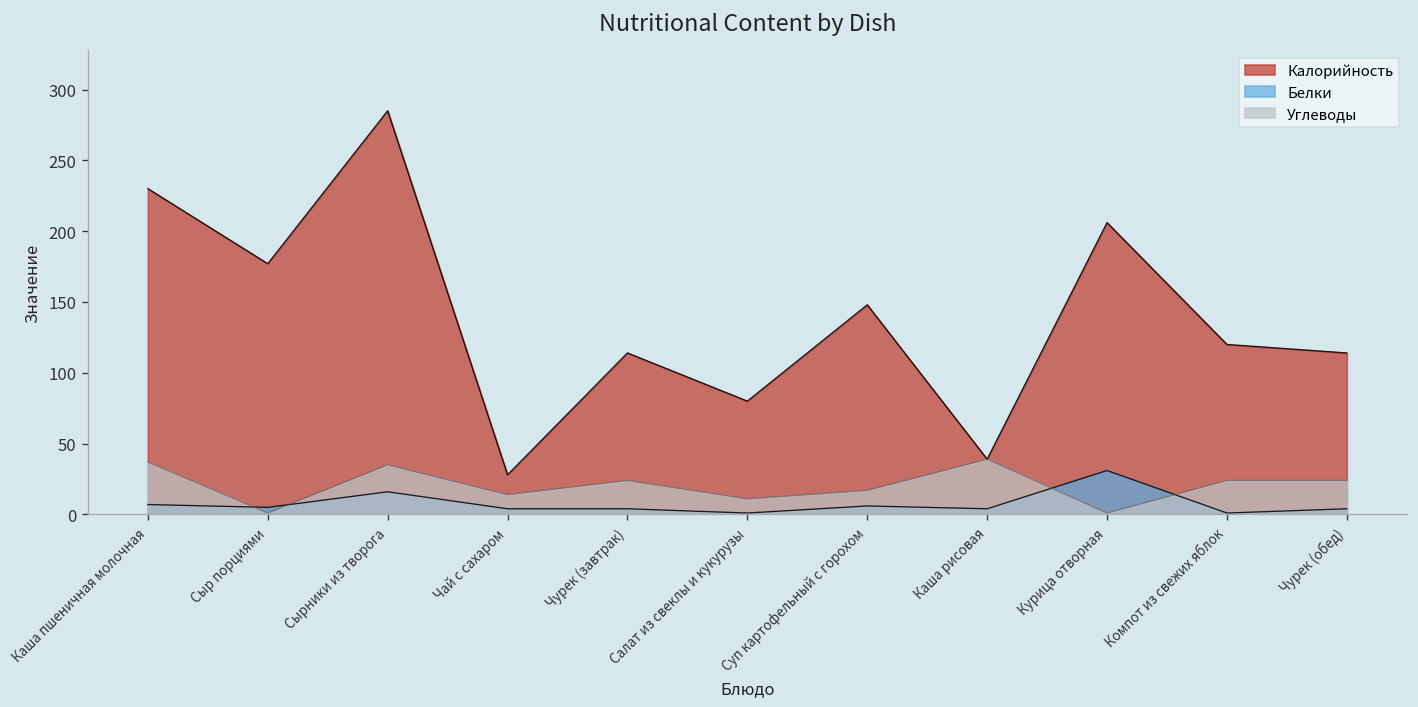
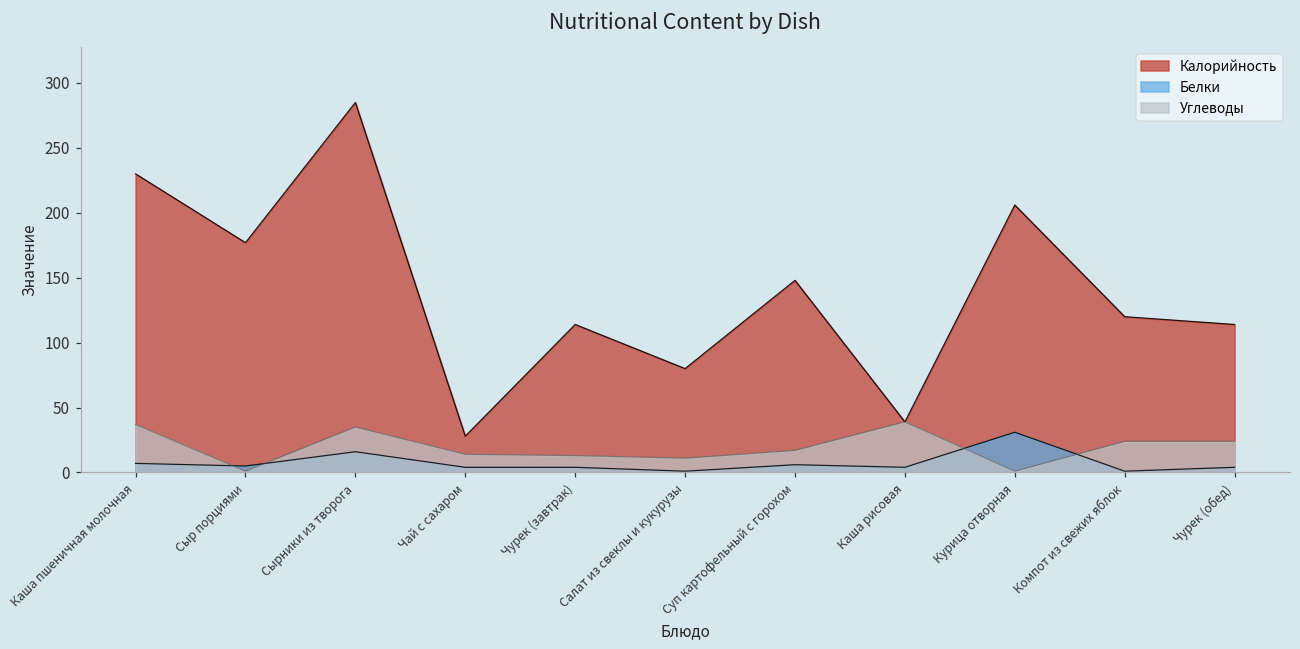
  {
    "Калорийность": {
      "Каша пшеничная молочная": 230,
      "Сыр порциями": 177,
      "Сырники из творога": 285,
      "Чай с сахаром": 28,
      "Чурек (завтрак)": 114,
      "Салат из свеклы и кукурузы": 80,
      "Суп картофельный с горохом": 148,
      "Курица отворная": 206,
      "Компот из свежих яблок": 120,
      "Чурек (обед)": 114
    },
    "Белки": {
      "Каша пшеничная молочная": 7,
      "Сыр порциями": 5,
      "Сырники из творога": 16,
      "Чай с сахаром": 4,
      "Чурек (завтрак)": 4,
      "Салат из свеклы и кукурузы": 1,
      "Суп картофельный с горохом": 6,
      "Каша рисовая": 4,
      "Курица отворная": 31,
      "Компот из свежих яблок": 1,
      "Чурек (обед)": 4
    },
    "Углеводы": {
      "Каша пшеничная молочная": 37,
      "Сыр порциями": 1,
      "Сырники из творога": 35,
      "Чай с сахаром": 14,
-     "Чурек (завтрак)": 24,
+     "Чурек (завтрак)": 13,
      "Салат из свеклы и кукурузы": 11,
      "Суп картофельный с горохом": 17,
      "Курица отворная": 1,
      "Компот из свежих яблок": 24,
      "Чурек (обед)": 24
    }
  }
